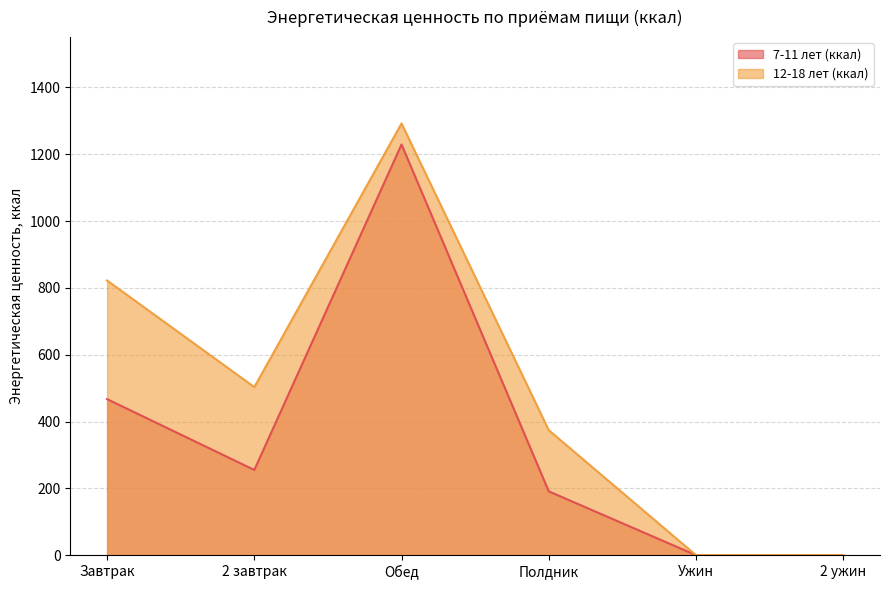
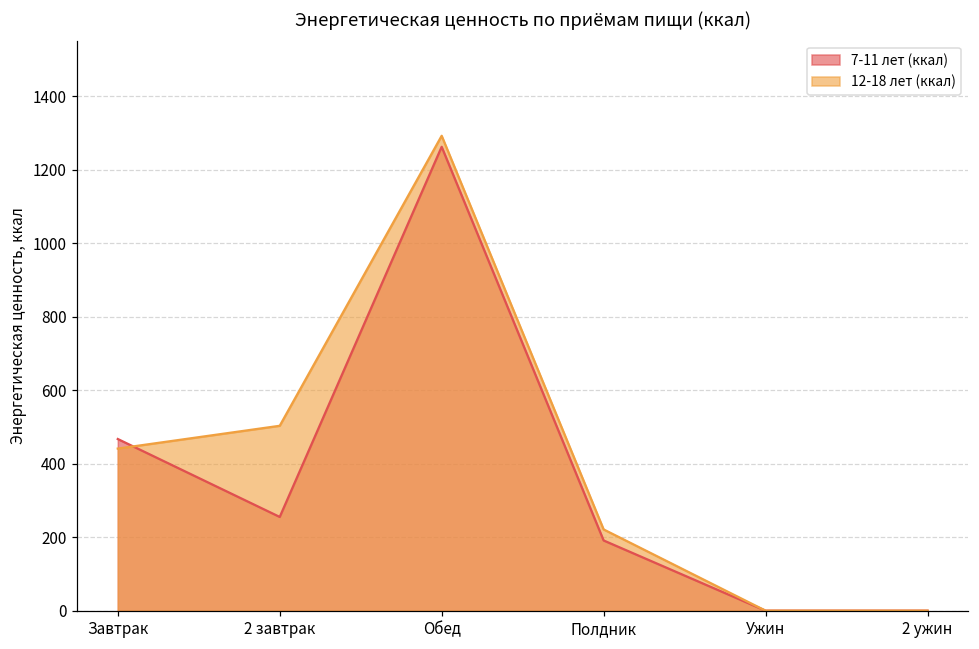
  {
    "7-11 лет (ккал)": {
      "Завтрак": 470,
      "2 завтрак": 260,
-     "Обед": 1230,
+     "Обед": 1260,
      "Полдник": 190
    },
    "12-18 лет (ккал)": {
-     "Завтрак": 820,
+     "Завтрак": 440,
      "2 завтрак": 500,
      "Обед": 1290,
-     "Полдник": 370
+     "Полдник": 220
    }
  }
